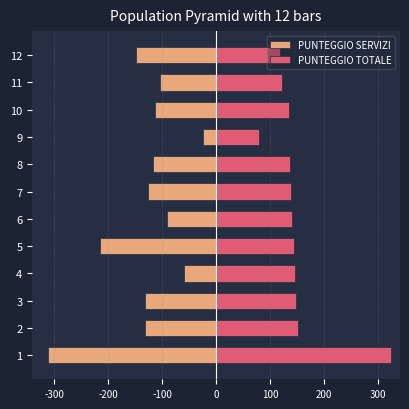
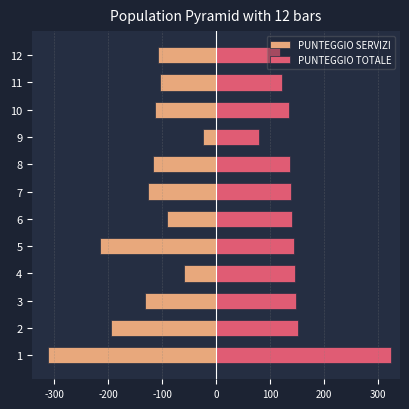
  {
    "PUNTEGGIO SERVIZI": {
-     "12": -150,
+     "12": -110,
      "11": -100,
      "10": -110,
      "9": -30,
      "8": -120,
      "7": -130,
      "6": -90,
      "5": -220,
      "4": -60,
      "3": -130,
-     "2": -130,
+     "2": -190,
      "1": -310
    },
    "PUNTEGGIO TOTALE": {
      "11": 120,
      "10": 140,
      "9": 80,
      "8": 140,
      "7": 140,
      "6": 140,
      "5": 140,
      "4": 150,
      "3": 150,
      "2": 150,
      "1": 330
    }
  }
